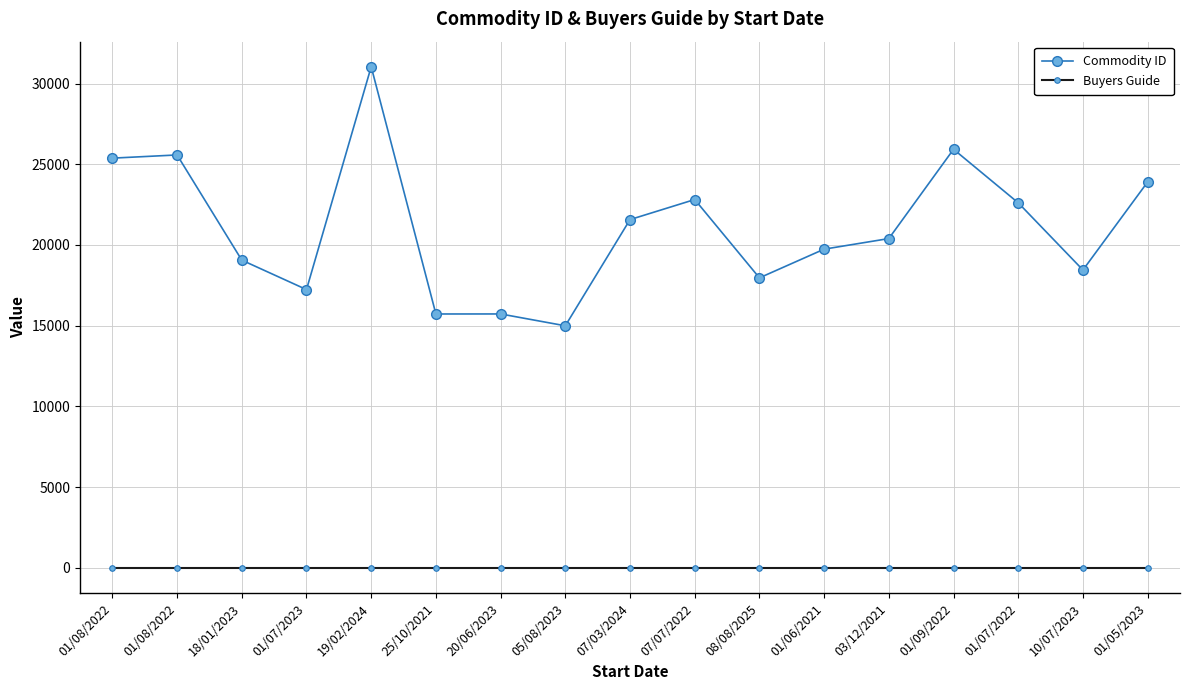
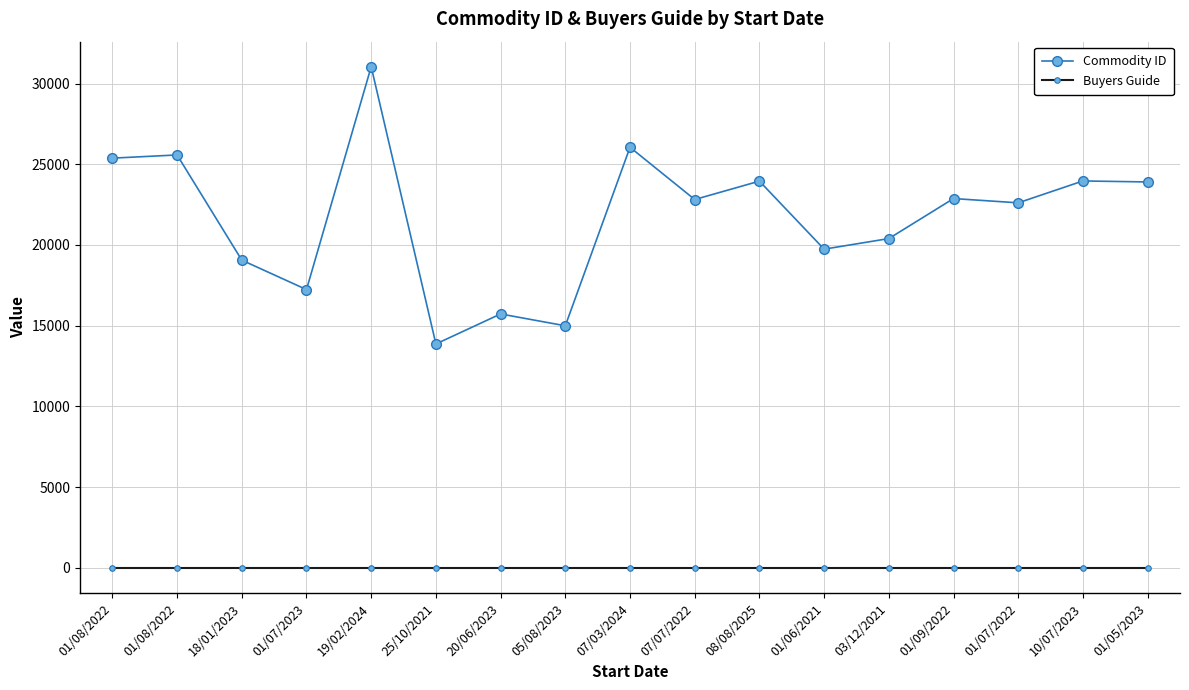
  {
    "Commodity ID": {
      "18/01/2023": 19100,
      "01/07/2023": 17200,
      "19/02/2024": 31000,
-     "25/10/2021": 15700,
+     "25/10/2021": 13900,
      "20/06/2023": 15700,
      "05/08/2023": 15000,
-     "07/03/2024": 21600,
+     "07/03/2024": 26100,
      "07/07/2022": 22800,
-     "08/08/2025": 18000,
+     "08/08/2025": 24000,
      "01/06/2021": 19700,
      "03/12/2021": 20400,
-     "01/09/2022": 25900,
+     "01/09/2022": 22900,
      "01/07/2022": 22600,
-     "10/07/2023": 18500,
+     "10/07/2023": 24000,
      "01/05/2023": 23900
    },
    "Buyers Guide": {
      "18/01/2023": 0,
      "01/07/2023": 0,
      "19/02/2024": 0,
      "25/10/2021": 0,
      "20/06/2023": 0,
      "05/08/2023": 0,
      "07/03/2024": 0,
      "07/07/2022": 0,
      "08/08/2025": 0,
      "01/06/2021": 0,
      "03/12/2021": 0,
      "01/09/2022": 0,
      "01/07/2022": 0,
      "10/07/2023": 0,
      "01/05/2023": 0
    }
  }
